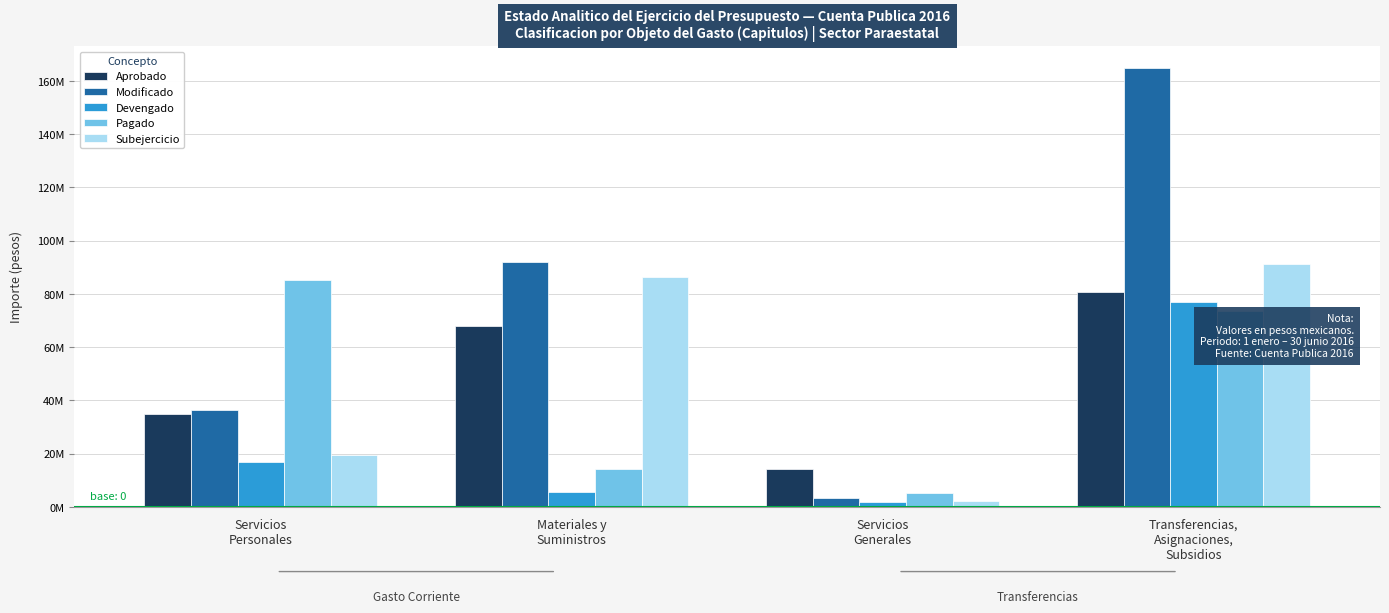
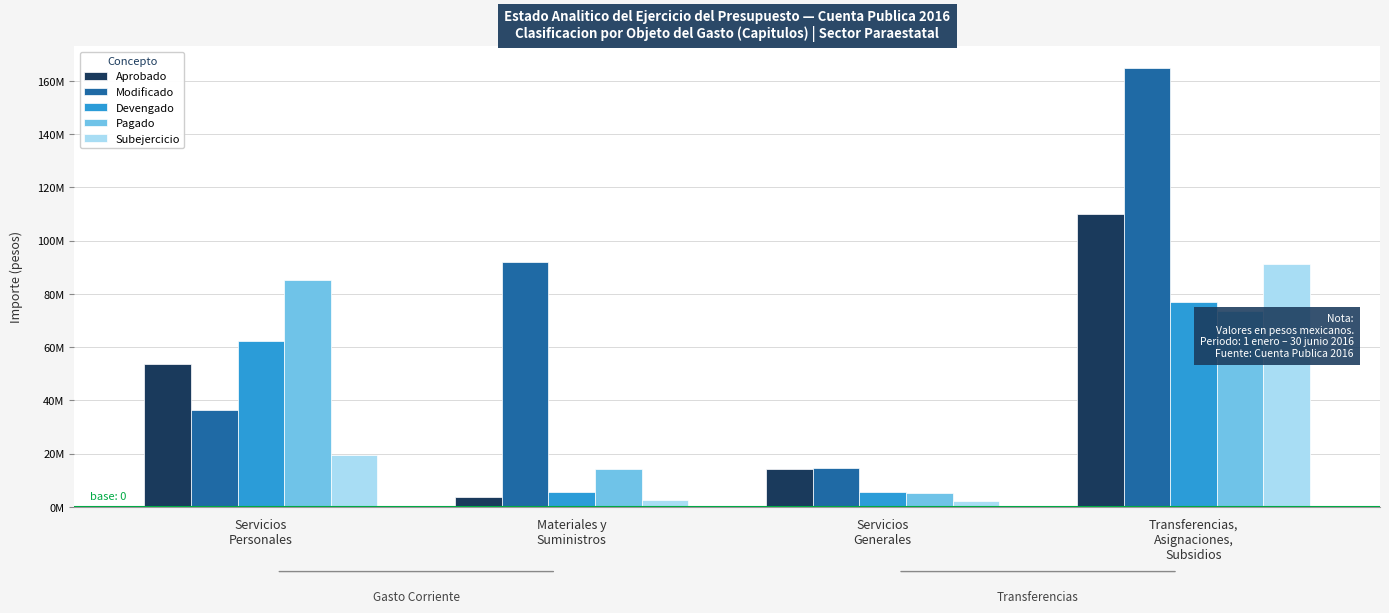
  {
    "Aprobado": {
-     "Servicios Personales": 35000000,
-     "Materiales y Suministros": 68000000,
+     "Servicios Personales": 54000000,
+     "Materiales y Suministros": 4000000,
      "Servicios Generales": 14000000,
-     "Transferencias, Asignaciones, Subsidios": 81000000
+     "Transferencias, Asignaciones, Subsidios": 110000000
    },
    "Modificado": {
      "Servicios Personales": 36000000,
      "Materiales y Suministros": 92000000,
-     "Servicios Generales": 4000000,
+     "Servicios Generales": 14000000,
      "Transferencias, Asignaciones, Subsidios": 165000000
    },
    "Devengado": {
-     "Servicios Personales": 17000000,
+     "Servicios Personales": 62000000,
      "Materiales y Suministros": 6000000,
-     "Servicios Generales": 2000000,
+     "Servicios Generales": 6000000,
      "Transferencias, Asignaciones, Subsidios": 77000000
    },
    "Pagado": {
      "Servicios Personales": 85000000,
      "Materiales y Suministros": 14000000,
      "Servicios Generales": 5000000
    },
    "Subejercicio": {
      "Servicios Personales": 19000000,
-     "Materiales y Suministros": 86000000,
+     "Materiales y Suministros": 3000000,
      "Servicios Generales": 2000000
    }
  }
